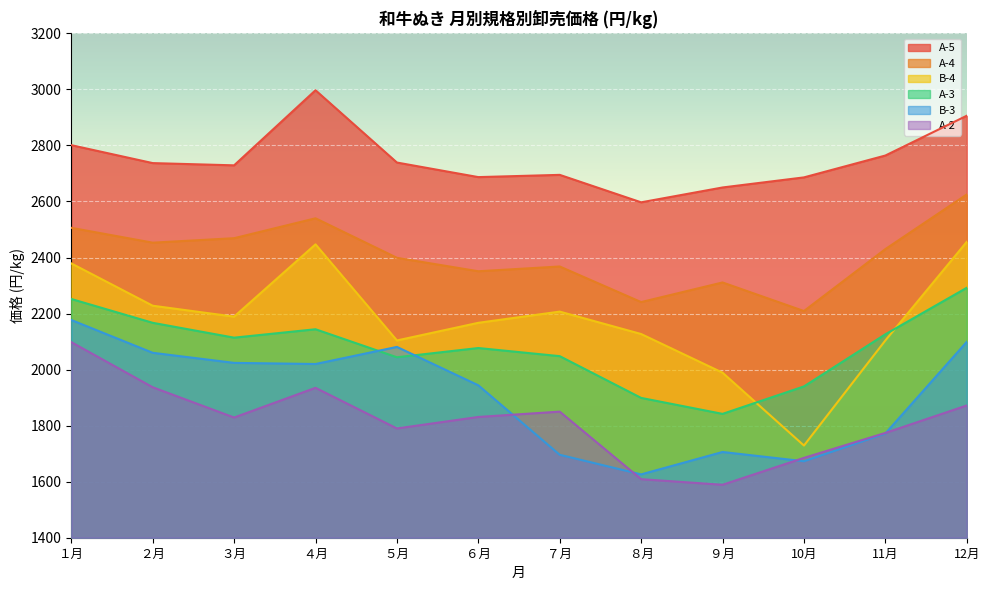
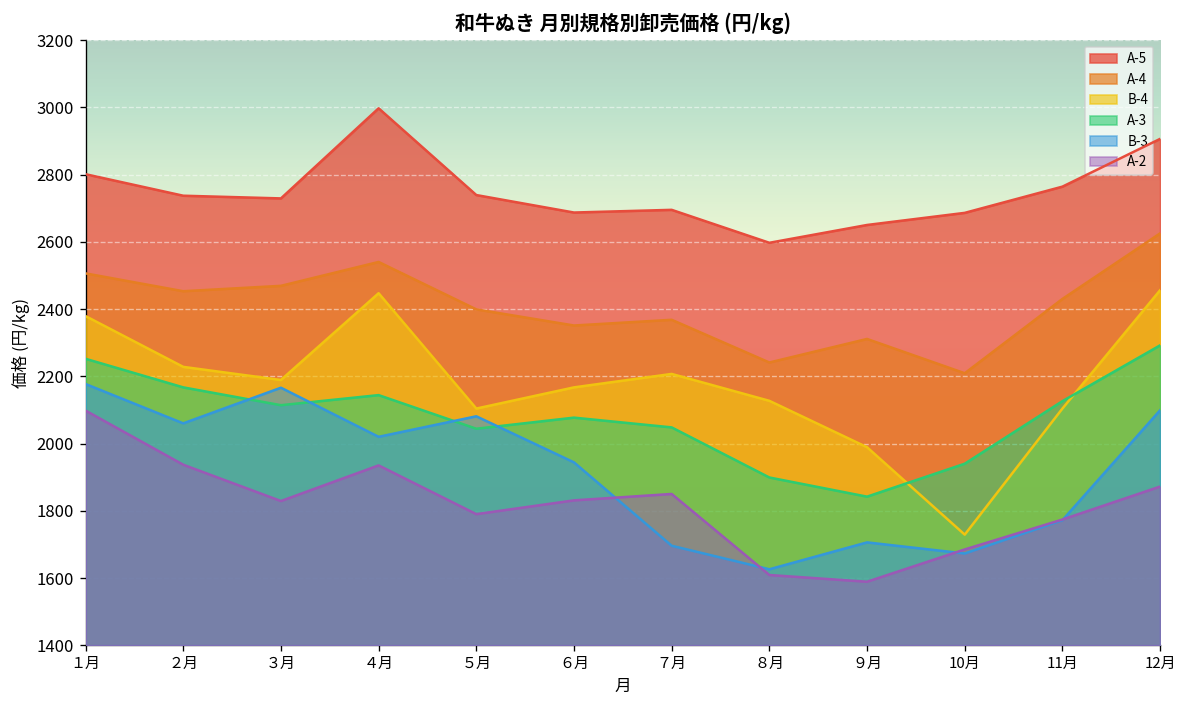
  {
    "B-4": {
      "１月": 2380,
      "２月": 2230,
      "３月": 2190,
      "４月": 2450,
      "５月": 2100,
      "６月": 2170,
      "７月": 2210,
      "８月": 2130,
      "９月": 1990,
      "10月": 1730,
      "11月": 2100,
      "12月": 2460
    },
    "A-3": {
      "１月": 2250,
      "２月": 2170,
      "３月": 2110,
      "４月": 2140,
      "５月": 2040,
      "６月": 2080,
      "７月": 2050,
      "８月": 1900,
      "９月": 1840,
      "10月": 1940,
      "11月": 2130,
      "12月": 2290
    },
    "B-3": {
      "１月": 2180,
      "２月": 2060,
-     "３月": 2020,
+     "３月": 2170,
      "４月": 2020,
      "５月": 2080,
      "６月": 1940,
      "７月": 1700,
      "８月": 1630,
      "９月": 1710,
      "10月": 1670,
      "12月": 2100
    },
    "A-2": {
      "１月": 2100,
      "２月": 1940,
      "３月": 1830,
      "４月": 1940,
      "５月": 1790,
      "６月": 1830,
      "７月": 1850,
      "８月": 1610,
      "９月": 1590,
      "10月": 1690,
      "12月": 1870
    }
  }
